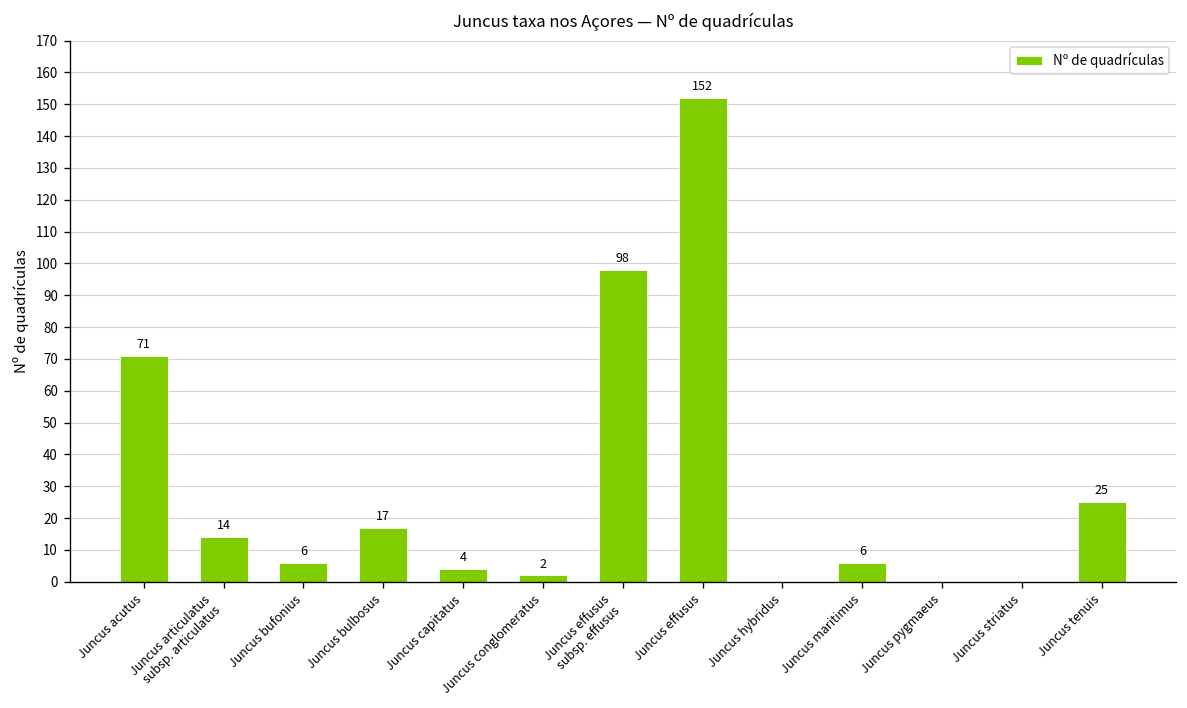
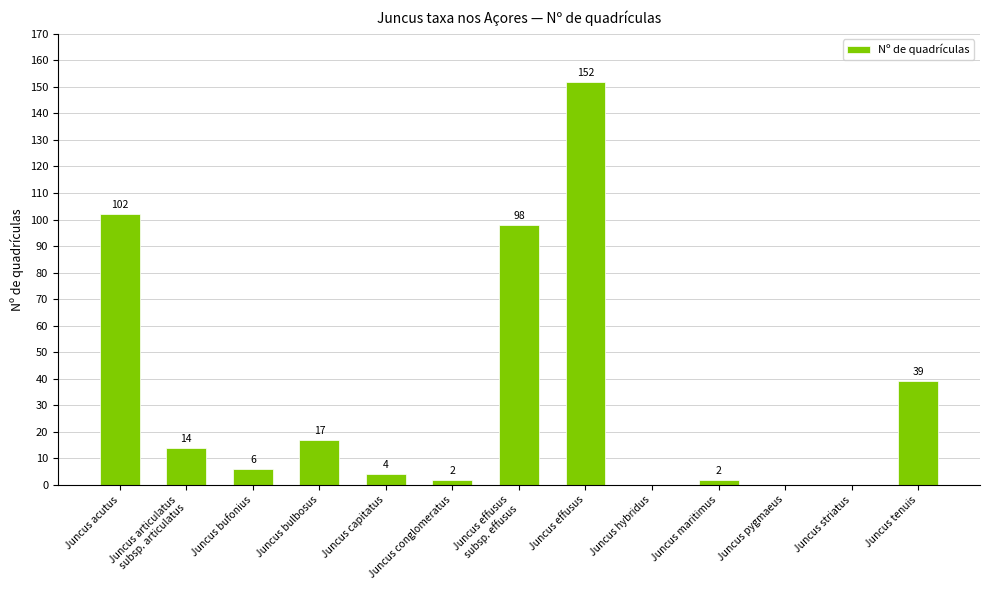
  {
-   "Juncus acutus": 71,
+   "Juncus acutus": 102,
    "Juncus articulatus subsp. articulatus": 14,
    "Juncus bufonius": 6,
    "Juncus bulbosus": 17,
    "Juncus capitatus": 4,
    "Juncus conglomeratus": 2,
    "Juncus effusus subsp. effusus": 98,
    "Juncus effusus": 152,
-   "Juncus maritimus": 6,
-   "Juncus tenuis": 25
+   "Juncus maritimus": 2,
+   "Juncus tenuis": 39
  }
